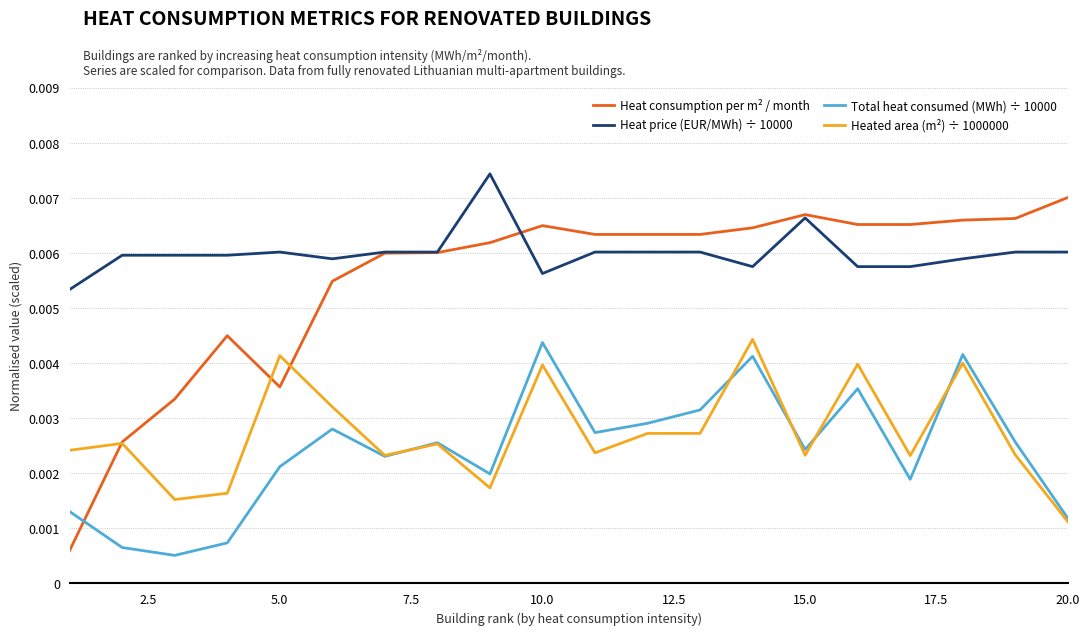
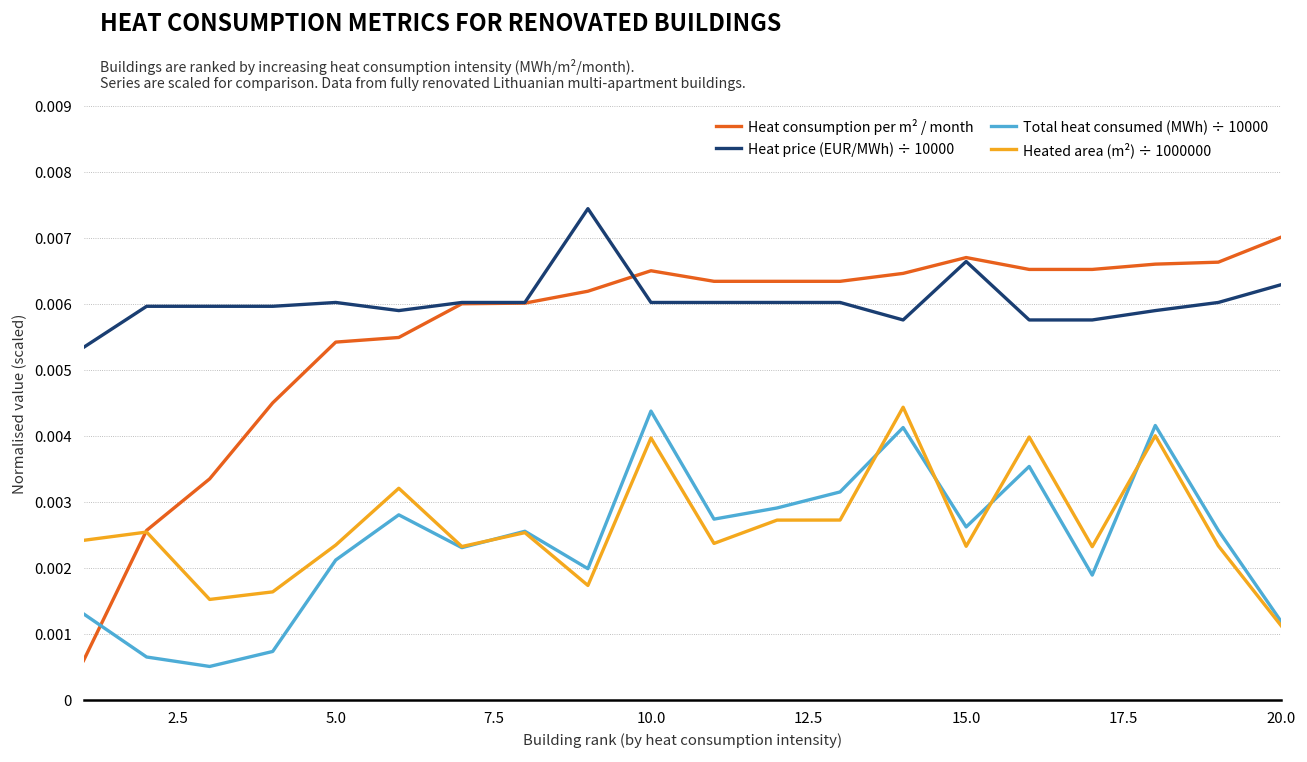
  {
    "Heat consumption per m² / month": {
-     "5.0": 0.0036,
+     "5.0": 0.0054,
      "10.0": 0.0065,
      "15.0": 0.0067,
      "20.0": 0.0070
    },
    "Heat price (EUR/MWh) ÷ 10000": {
      "5.0": 0.0060,
-     "10.0": 0.0056,
+     "10.0": 0.0060,
      "15.0": 0.0066,
-     "20.0": 0.0060
+     "20.0": 0.0063
    },
    "Total heat consumed (MWh) ÷ 10000": {
      "5.0": 0.0021,
      "10.0": 0.0044,
-     "15.0": 0.0024,
+     "15.0": 0.0026,
      "20.0": 0.0012
    },
    "Heated area (m²) ÷ 1000000": {
-     "5.0": 0.0041,
+     "5.0": 0.0023,
      "10.0": 0.0040,
      "15.0": 0.0023,
      "20.0": 0.0011
    }
  }
